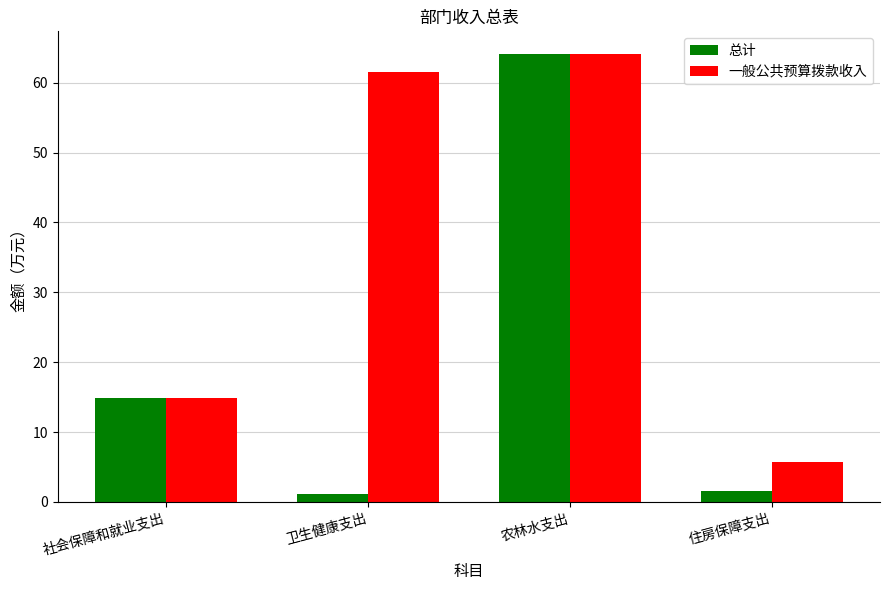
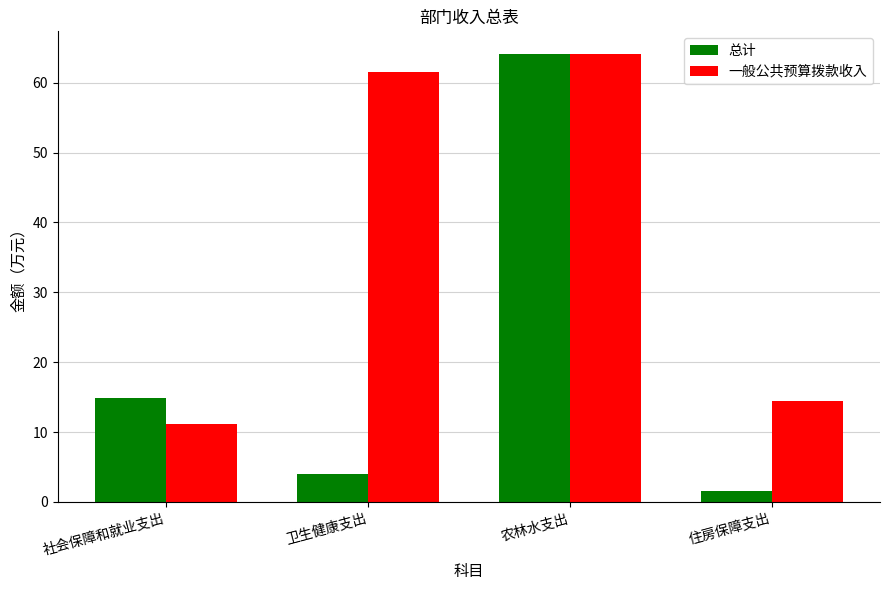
  {
    "总计": {
      "社会保障和就业支出": 15,
-     "卫生健康支出": 1,
+     "卫生健康支出": 4,
      "农林水支出": 64,
      "住房保障支出": 2
    },
    "一般公共预算拨款收入": {
-     "社会保障和就业支出": 15,
+     "社会保障和就业支出": 11,
      "卫生健康支出": 62,
      "农林水支出": 64,
-     "住房保障支出": 6
+     "住房保障支出": 14
    }
  }
